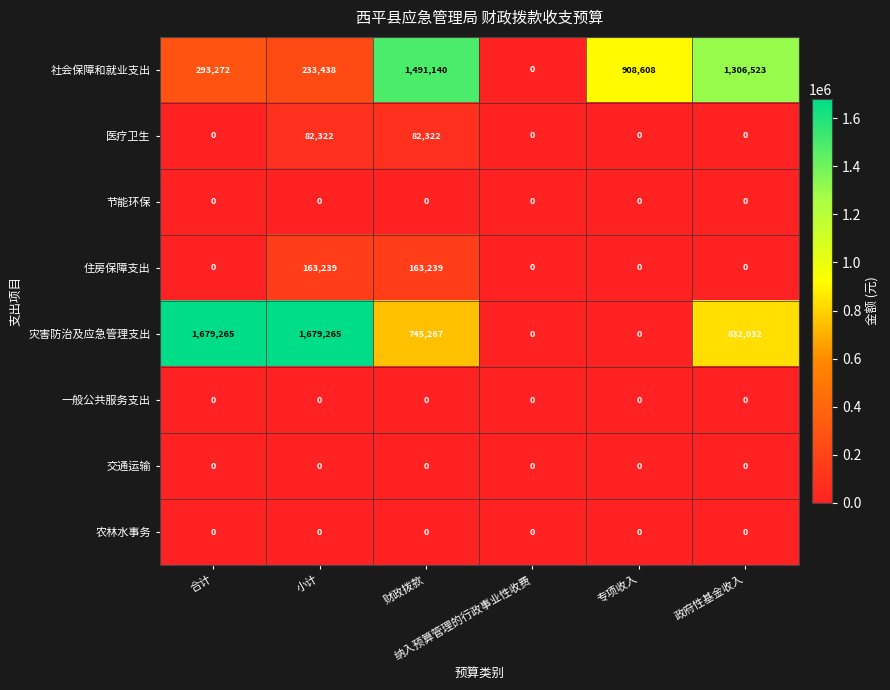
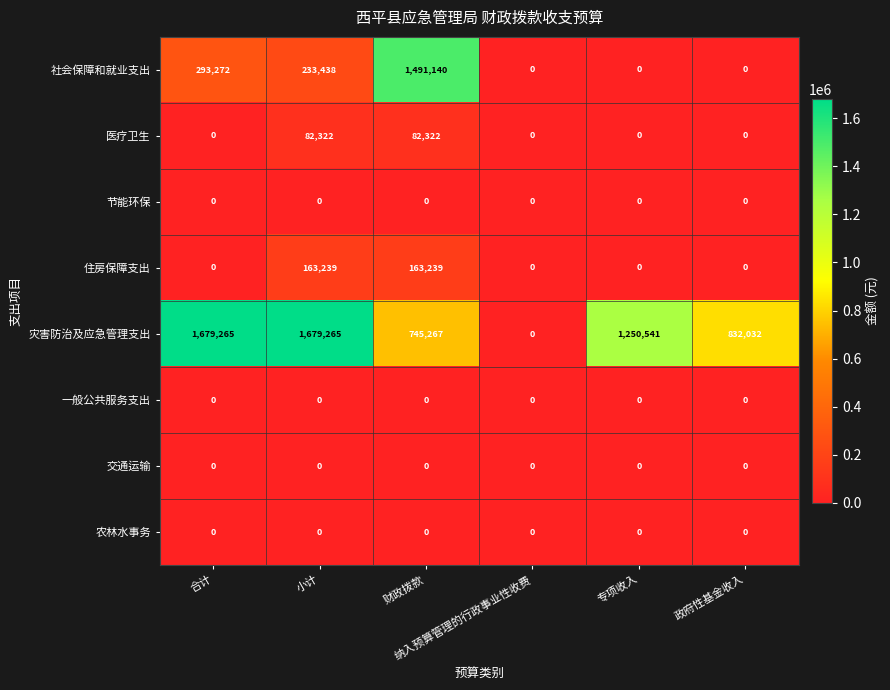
  {
    "社会保障和就业支出": {
      "合计": "293,272",
      "小计": "233,438",
      "财政拨款": "1,491,140",
      "纳入预算管理的行政事业性收费": "0",
-     "专项收入": "908,608",
-     "政府性基金收入": "1,306,523"
+     "专项收入": "0",
+     "政府性基金收入": "0"
    },
    "医疗卫生": {
      "合计": "0",
      "小计": "82,322",
      "财政拨款": "82,322",
      "纳入预算管理的行政事业性收费": "0",
      "专项收入": "0",
      "政府性基金收入": "0"
    },
    "节能环保": {
      "合计": "0",
      "小计": "0",
      "财政拨款": "0",
      "纳入预算管理的行政事业性收费": "0",
      "专项收入": "0",
      "政府性基金收入": "0"
    },
    "住房保障支出": {
      "合计": "0",
      "小计": "163,239",
      "财政拨款": "163,239",
      "纳入预算管理的行政事业性收费": "0",
      "专项收入": "0",
      "政府性基金收入": "0"
    },
    "灾害防治及应急管理支出": {
      "合计": "1,679,265",
      "小计": "1,679,265",
      "财政拨款": "745,267",
      "纳入预算管理的行政事业性收费": "0",
-     "专项收入": "0",
+     "专项收入": "1,250,541",
      "政府性基金收入": "832,032"
    },
    "一般公共服务支出": {
      "合计": "0",
      "小计": "0",
      "财政拨款": "0",
      "纳入预算管理的行政事业性收费": "0",
      "专项收入": "0",
      "政府性基金收入": "0"
    },
    "交通运输": {
      "合计": "0",
      "小计": "0",
      "财政拨款": "0",
      "纳入预算管理的行政事业性收费": "0",
      "专项收入": "0",
      "政府性基金收入": "0"
    },
    "农林水事务": {
      "合计": "0",
      "小计": "0",
      "财政拨款": "0",
      "纳入预算管理的行政事业性收费": "0",
      "专项收入": "0",
      "政府性基金收入": "0"
    }
  }
